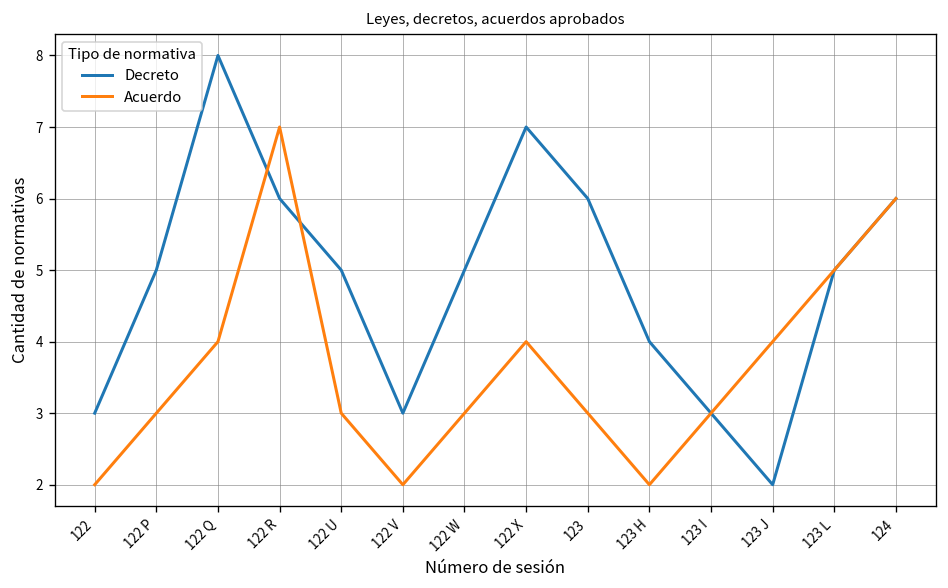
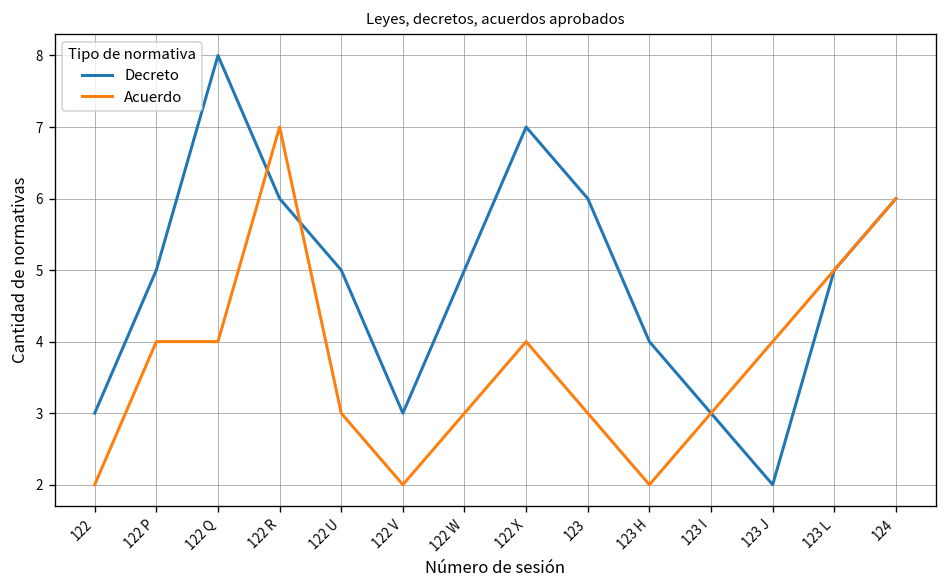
  {
    "Decreto": {
      "122": 3,
      "122 P": 5,
      "122 Q": 8,
      "122 R": 6,
      "122 U": 5,
      "122 V": 3,
      "122 W": 5,
      "122 X": 7,
      "123": 6,
      "123 H": 4,
      "123 J": 2
    },
    "Acuerdo": {
      "122": 2,
-     "122 P": 3,
+     "122 P": 4,
      "122 Q": 4,
      "122 R": 7,
      "122 U": 3,
      "122 V": 2,
      "122 W": 3,
      "122 X": 4,
      "123": 3,
      "123 H": 2,
      "123 J": 4
    }
  }
